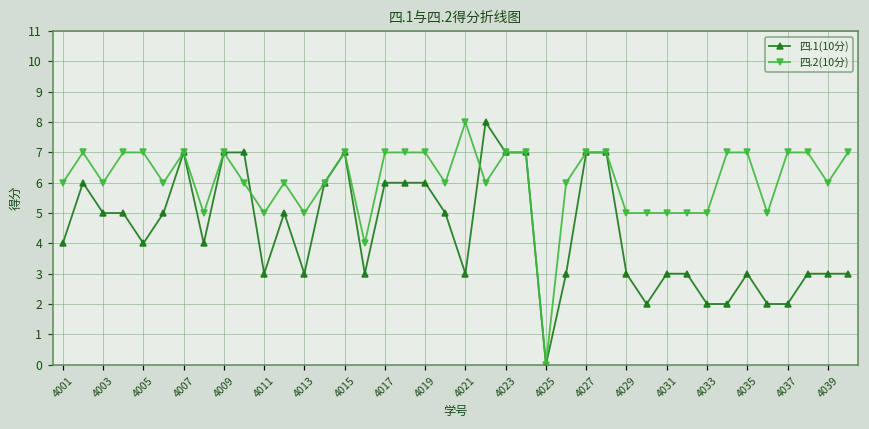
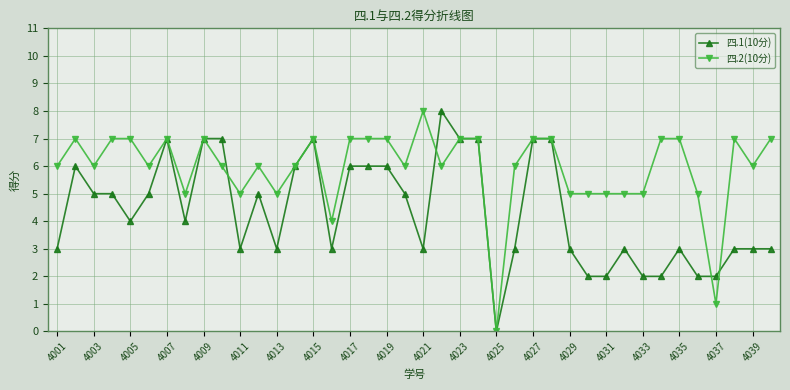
  {
    "四.1(10分)": {
-     "4001": 4,
+     "4001": 3,
      "4003": 5,
      "4005": 4,
      "4011": 3,
      "4013": 3,
      "4017": 6,
      "4019": 6,
      "4021": 3,
      "4029": 3,
-     "4031": 3,
+     "4031": 2,
      "4033": 2,
      "4035": 3,
      "4037": 2,
      "4039": 3
    },
    "四.2(10分)": {
      "4001": 6,
      "4003": 6,
      "4005": 7,
      "4011": 5,
      "4013": 5,
      "4017": 7,
      "4019": 7,
      "4021": 8,
      "4029": 5,
      "4031": 5,
      "4033": 5,
      "4035": 7,
-     "4037": 7,
+     "4037": 1,
      "4039": 6
    }
  }
